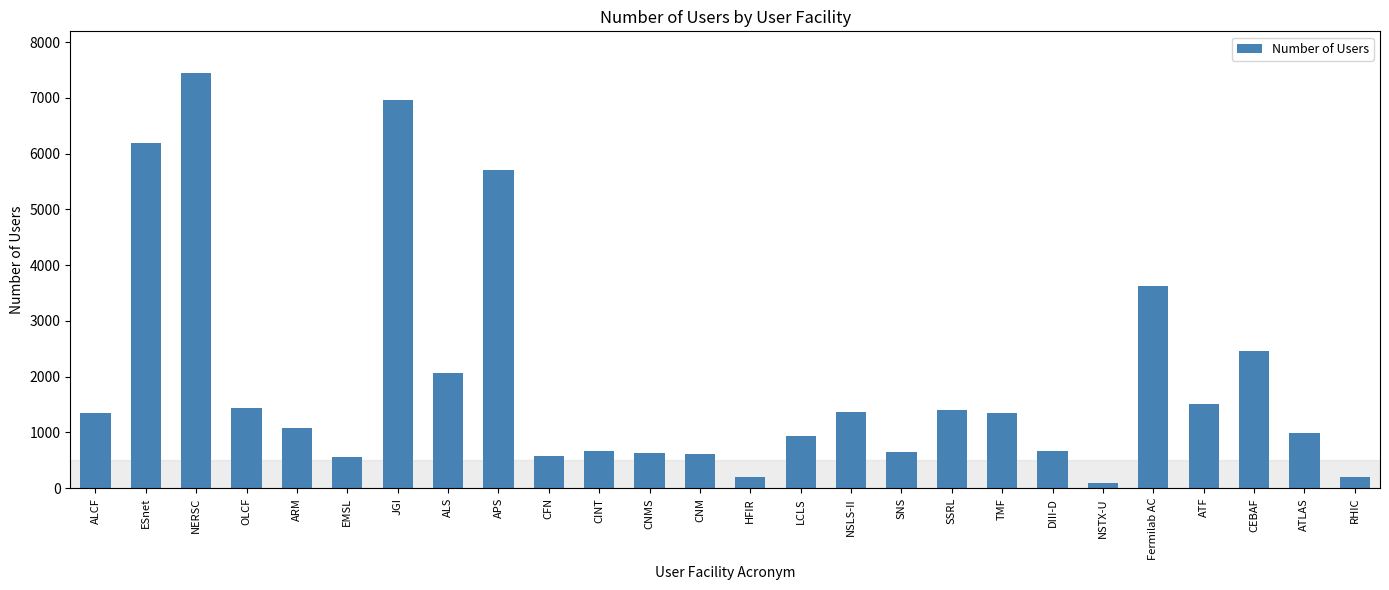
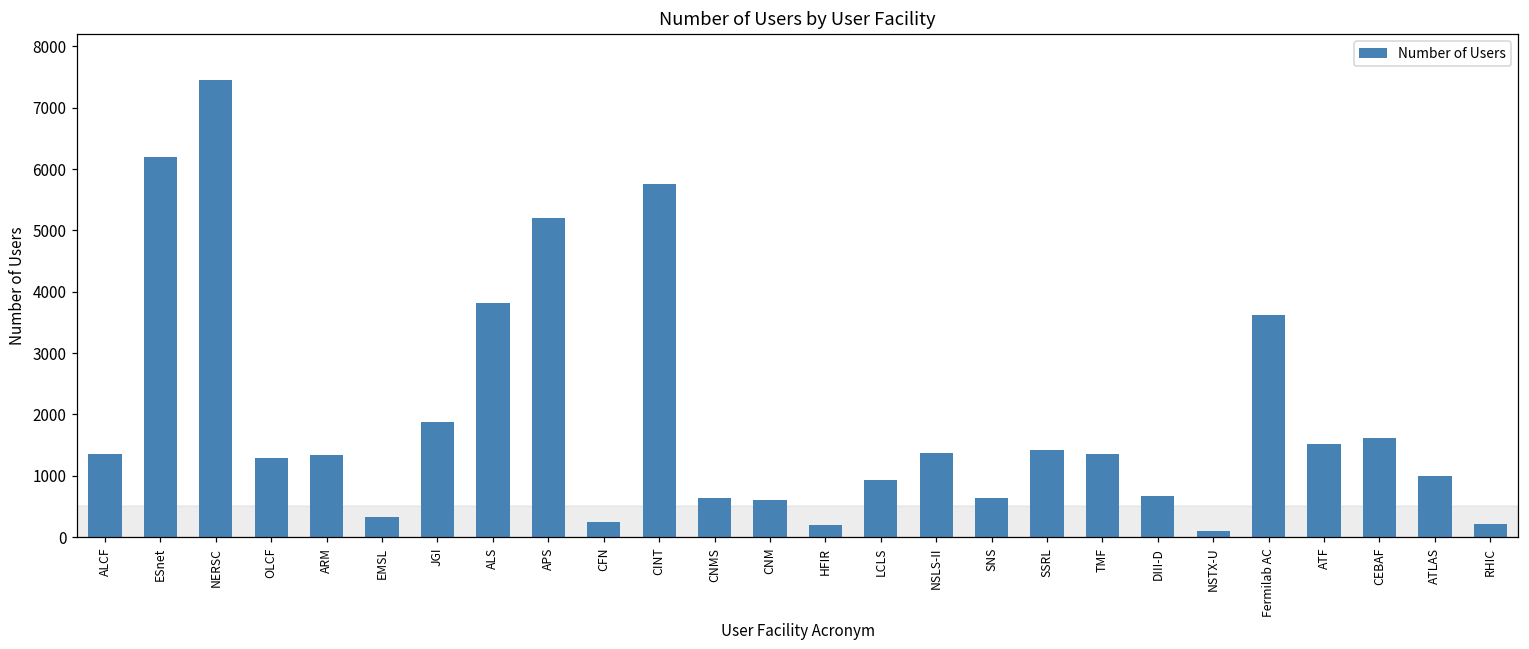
  {
    "ALCF": 1300,
    "ESnet": 6200,
    "NERSC": 7400,
-   "OLCF": 1400,
-   "ARM": 1100,
-   "EMSL": 600,
-   "JGI": 7000,
-   "ALS": 2100,
-   "APS": 5700,
-   "CFN": 600,
-   "CINT": 700,
+   "OLCF": 1300,
+   "ARM": 1300,
+   "EMSL": 300,
+   "JGI": 1900,
+   "ALS": 3800,
+   "APS": 5200,
+   "CFN": 200,
+   "CINT": 5800,
    "CNMS": 600,
    "CNM": 600,
    "HFIR": 200,
    "LCLS": 900,
    "NSLS-II": 1400,
    "SNS": 600,
    "SSRL": 1400,
    "TMF": 1300,
    "DIII-D": 700,
    "NSTX-U": 100,
    "Fermilab AC": 3600,
    "ATF": 1500,
-   "CEBAF": 2500,
+   "CEBAF": 1600,
    "ATLAS": 1000,
    "RHIC": 200
  }
